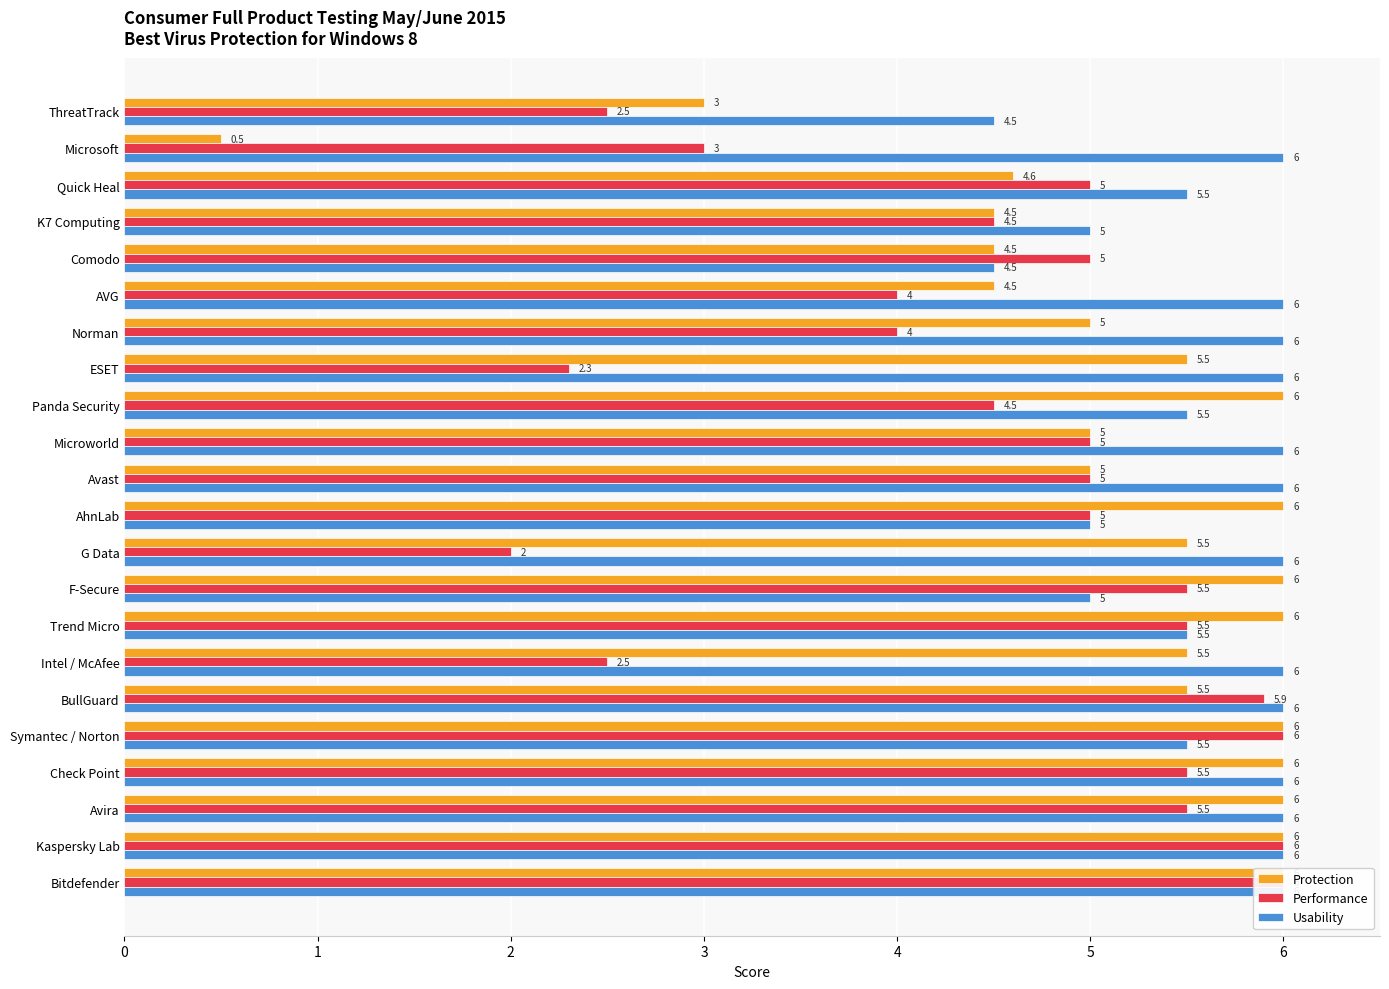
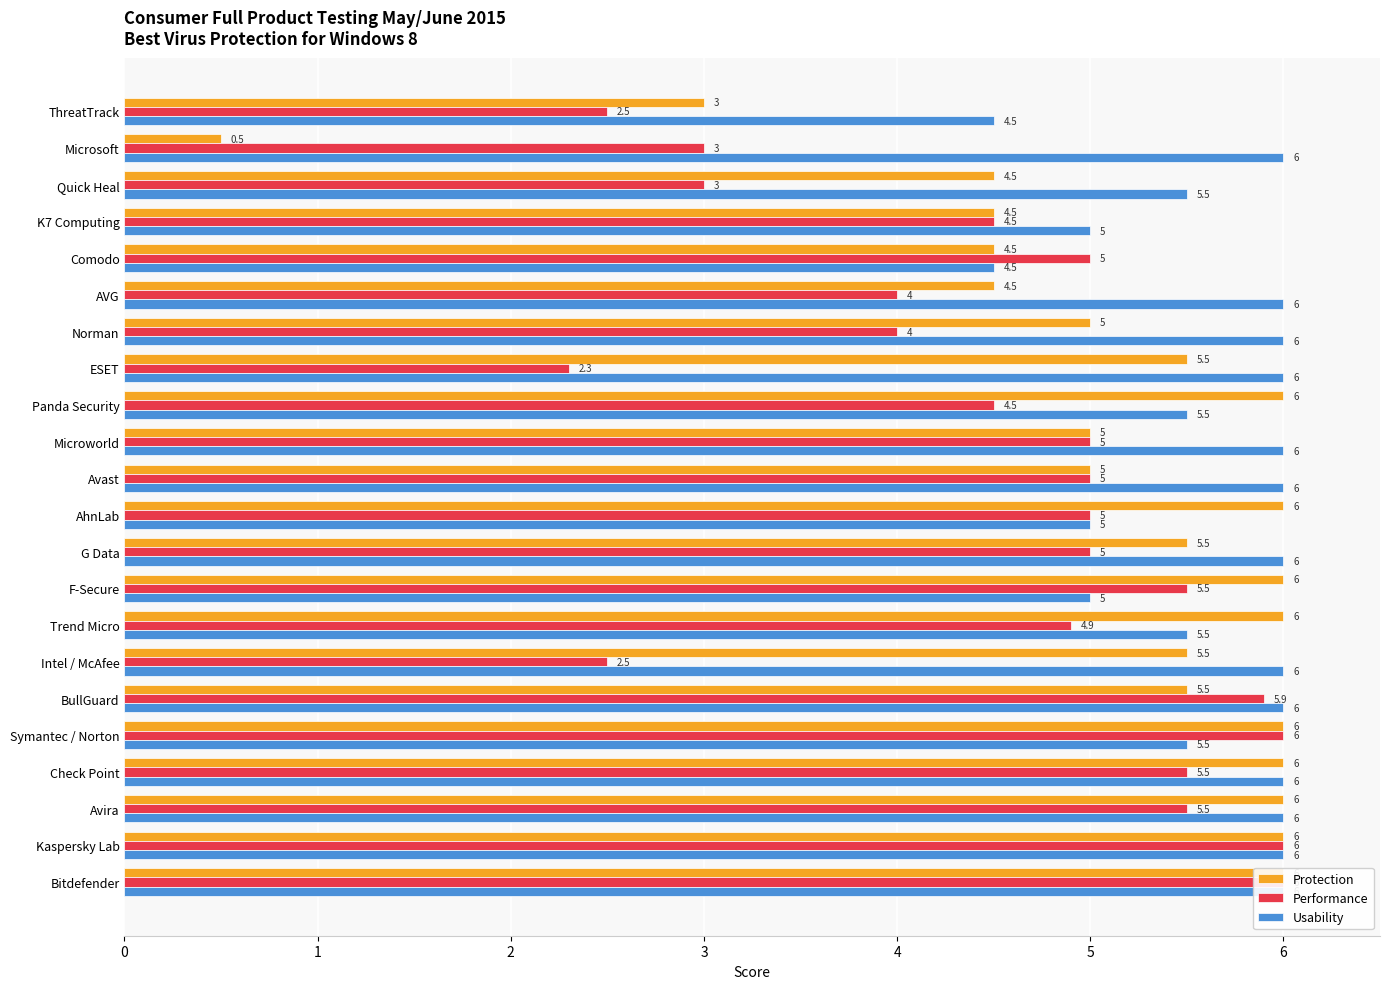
  {
    "Protection": {
      "ThreatTrack": 3,
      "Microsoft": 0.5,
-     "Quick Heal": 4.6,
+     "Quick Heal": 4.5,
      "K7 Computing": 4.5,
      "Comodo": 4.5,
      "AVG": 4.5,
      "Norman": 5,
      "ESET": 5.5,
      "Panda Security": 6,
      "Microworld": 5,
      "Avast": 5,
      "AhnLab": 6,
      "G Data": 5.5,
      "F-Secure": 6,
      "Trend Micro": 6,
      "Intel / McAfee": 5.5,
      "BullGuard": 5.5,
      "Symantec / Norton": 6,
      "Check Point": 6,
      "Avira": 6,
      "Kaspersky Lab": 6
    },
    "Performance": {
      "ThreatTrack": 2.5,
      "Microsoft": 3,
-     "Quick Heal": 5,
+     "Quick Heal": 3,
      "K7 Computing": 4.5,
      "Comodo": 5,
      "AVG": 4,
      "Norman": 4,
      "ESET": 2.3,
      "Panda Security": 4.5,
      "Microworld": 5,
      "Avast": 5,
      "AhnLab": 5,
-     "G Data": 2,
+     "G Data": 5,
      "F-Secure": 5.5,
-     "Trend Micro": 5.5,
+     "Trend Micro": 4.9,
      "Intel / McAfee": 2.5,
      "BullGuard": 5.9,
      "Symantec / Norton": 6,
      "Check Point": 5.5,
      "Avira": 5.5,
      "Kaspersky Lab": 6
    },
    "Usability": {
      "ThreatTrack": 4.5,
      "Microsoft": 6,
      "Quick Heal": 5.5,
      "K7 Computing": 5,
      "Comodo": 4.5,
      "AVG": 6,
      "Norman": 6,
      "ESET": 6,
      "Panda Security": 5.5,
      "Microworld": 6,
      "Avast": 6,
      "AhnLab": 5,
      "G Data": 6,
      "F-Secure": 5,
      "Trend Micro": 5.5,
      "Intel / McAfee": 6,
      "BullGuard": 6,
      "Symantec / Norton": 5.5,
      "Check Point": 6,
      "Avira": 6,
      "Kaspersky Lab": 6
    }
  }
